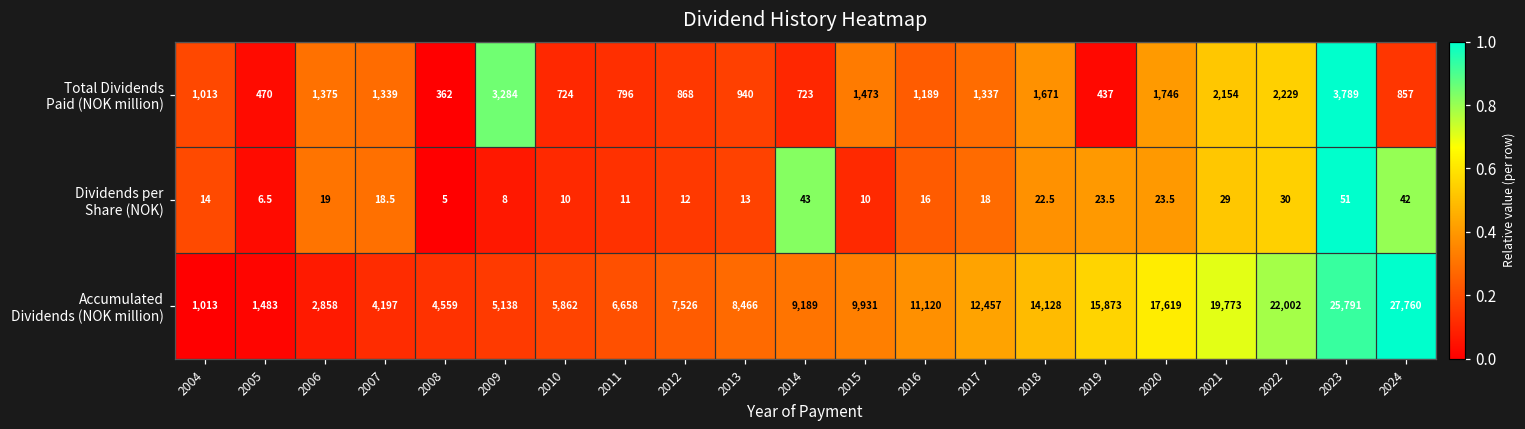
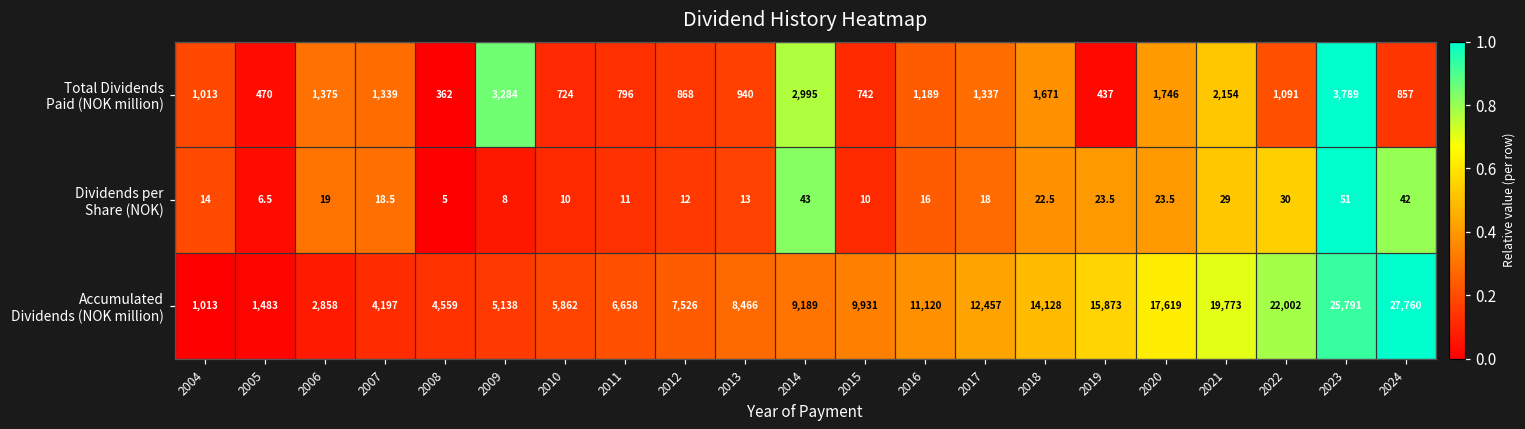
  {
    "Total Dividends Paid (NOK million)": {
      "2004": "1,013",
      "2005": "470",
      "2006": "1,375",
      "2007": "1,339",
      "2008": "362",
      "2009": "3,284",
      "2010": "724",
      "2011": "796",
      "2012": "868",
      "2013": "940",
-     "2014": "723",
-     "2015": "1,473",
+     "2014": "2,995",
+     "2015": "742",
      "2016": "1,189",
      "2017": "1,337",
      "2018": "1,671",
      "2019": "437",
      "2020": "1,746",
      "2021": "2,154",
-     "2022": "2,229",
+     "2022": "1,091",
      "2023": "3,789",
      "2024": "857"
    },
    "Dividends per Share (NOK)": {
      "2004": "14",
      "2005": "6.5",
      "2006": "19",
      "2007": "18.5",
      "2008": "5",
      "2009": "8",
      "2010": "10",
      "2011": "11",
      "2012": "12",
      "2013": "13",
      "2014": "43",
      "2015": "10",
      "2016": "16",
      "2017": "18",
      "2018": "22.5",
      "2019": "23.5",
      "2020": "23.5",
      "2021": "29",
      "2022": "30",
      "2023": "51",
      "2024": "42"
    },
    "Accumulated Dividends (NOK million)": {
      "2004": "1,013",
      "2005": "1,483",
      "2006": "2,858",
      "2007": "4,197",
      "2008": "4,559",
      "2009": "5,138",
      "2010": "5,862",
      "2011": "6,658",
      "2012": "7,526",
      "2013": "8,466",
      "2014": "9,189",
      "2015": "9,931",
      "2016": "11,120",
      "2017": "12,457",
      "2018": "14,128",
      "2019": "15,873",
      "2020": "17,619",
      "2021": "19,773",
      "2022": "22,002",
      "2023": "25,791",
      "2024": "27,760"
    }
  }
